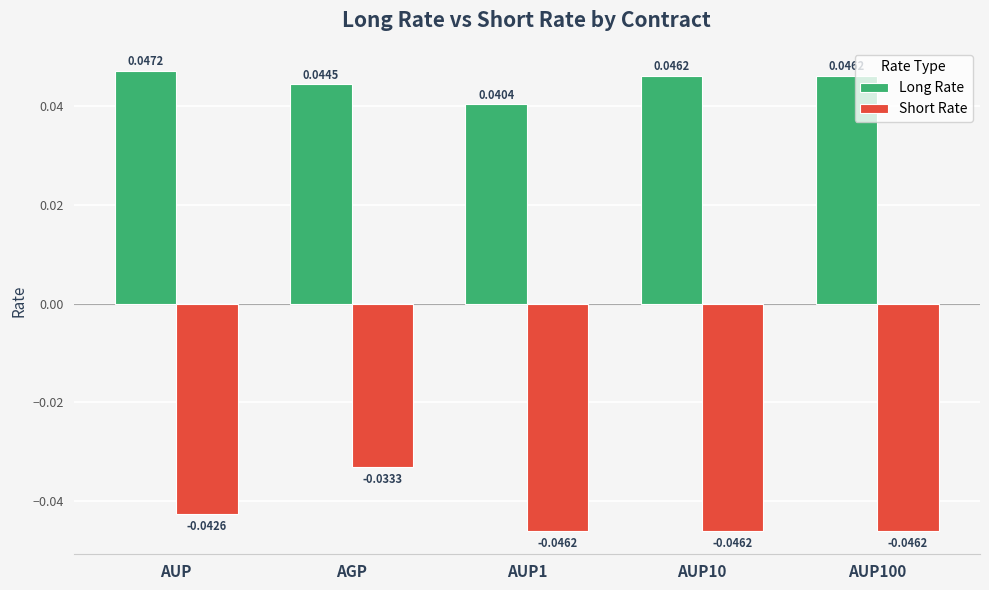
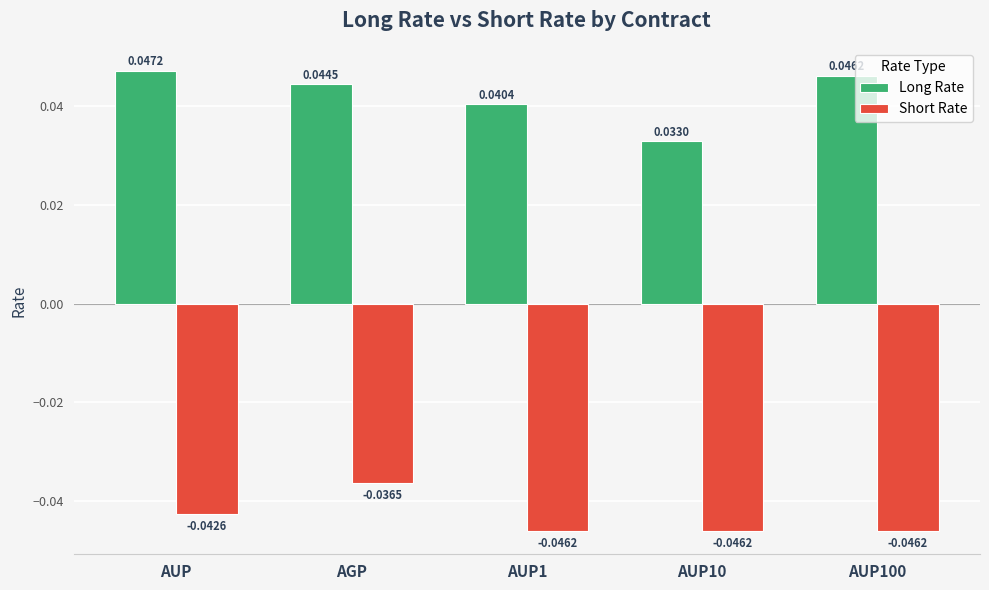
  {
    "Long Rate": {
      "AUP": 0.0472,
      "AGP": 0.0445,
      "AUP1": 0.0404,
-     "AUP10": 0.0462
+     "AUP10": 0.0330
    },
    "Short Rate": {
      "AUP": -0.0426,
-     "AGP": -0.0333,
+     "AGP": -0.0365,
      "AUP1": -0.0462,
      "AUP10": -0.0462,
      "AUP100": -0.0462
    }
  }
